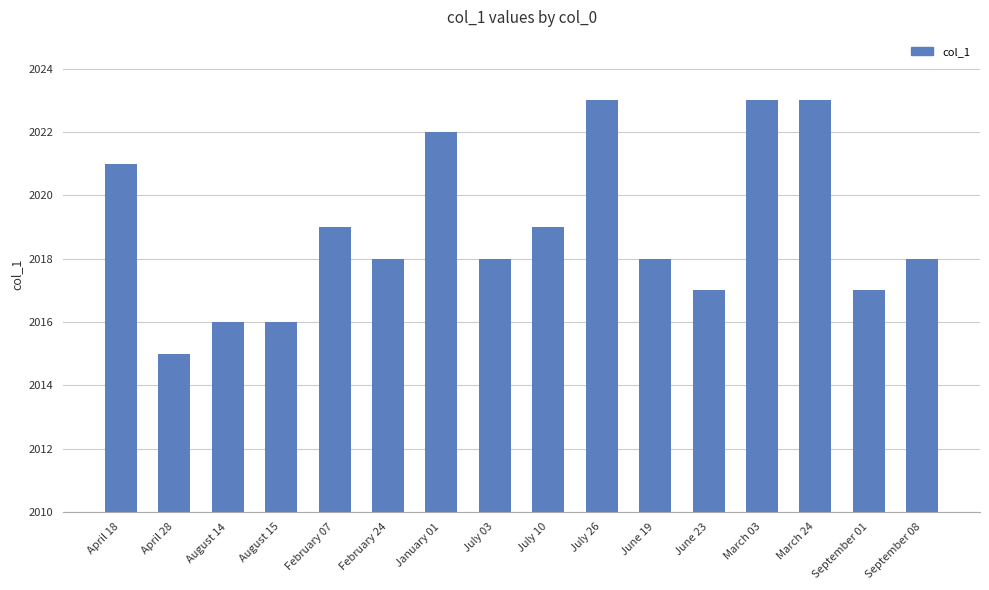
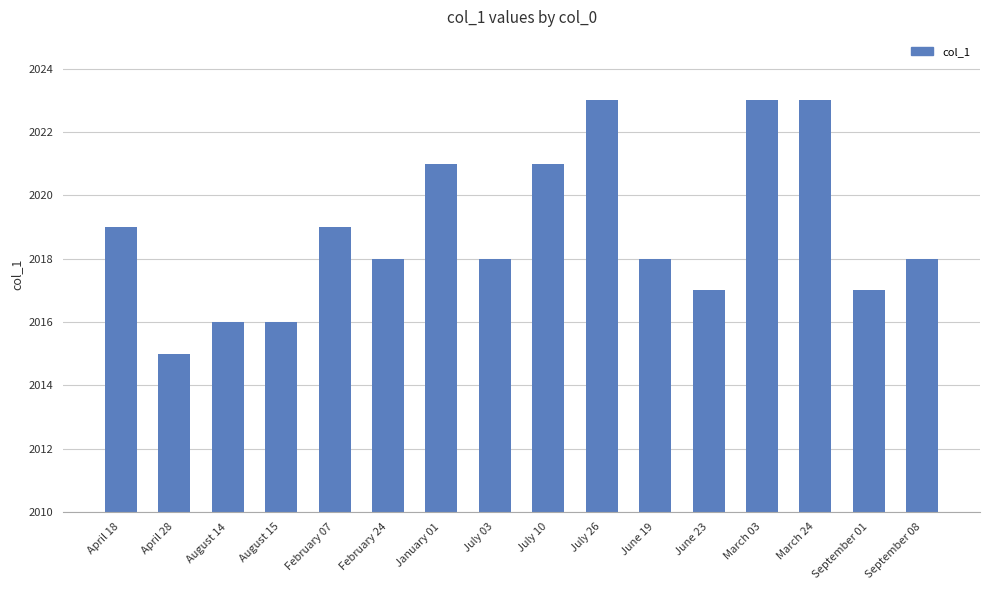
  {
-   "April 18": 2021,
+   "April 18": 2019,
    "April 28": 2015,
    "August 14": 2016,
    "August 15": 2016,
    "February 07": 2019,
    "February 24": 2018,
-   "January 01": 2022,
+   "January 01": 2021,
    "July 03": 2018,
-   "July 10": 2019,
+   "July 10": 2021,
    "July 26": 2023,
    "June 19": 2018,
    "June 23": 2017,
    "March 03": 2023,
    "March 24": 2023,
    "September 01": 2017,
    "September 08": 2018
  }
